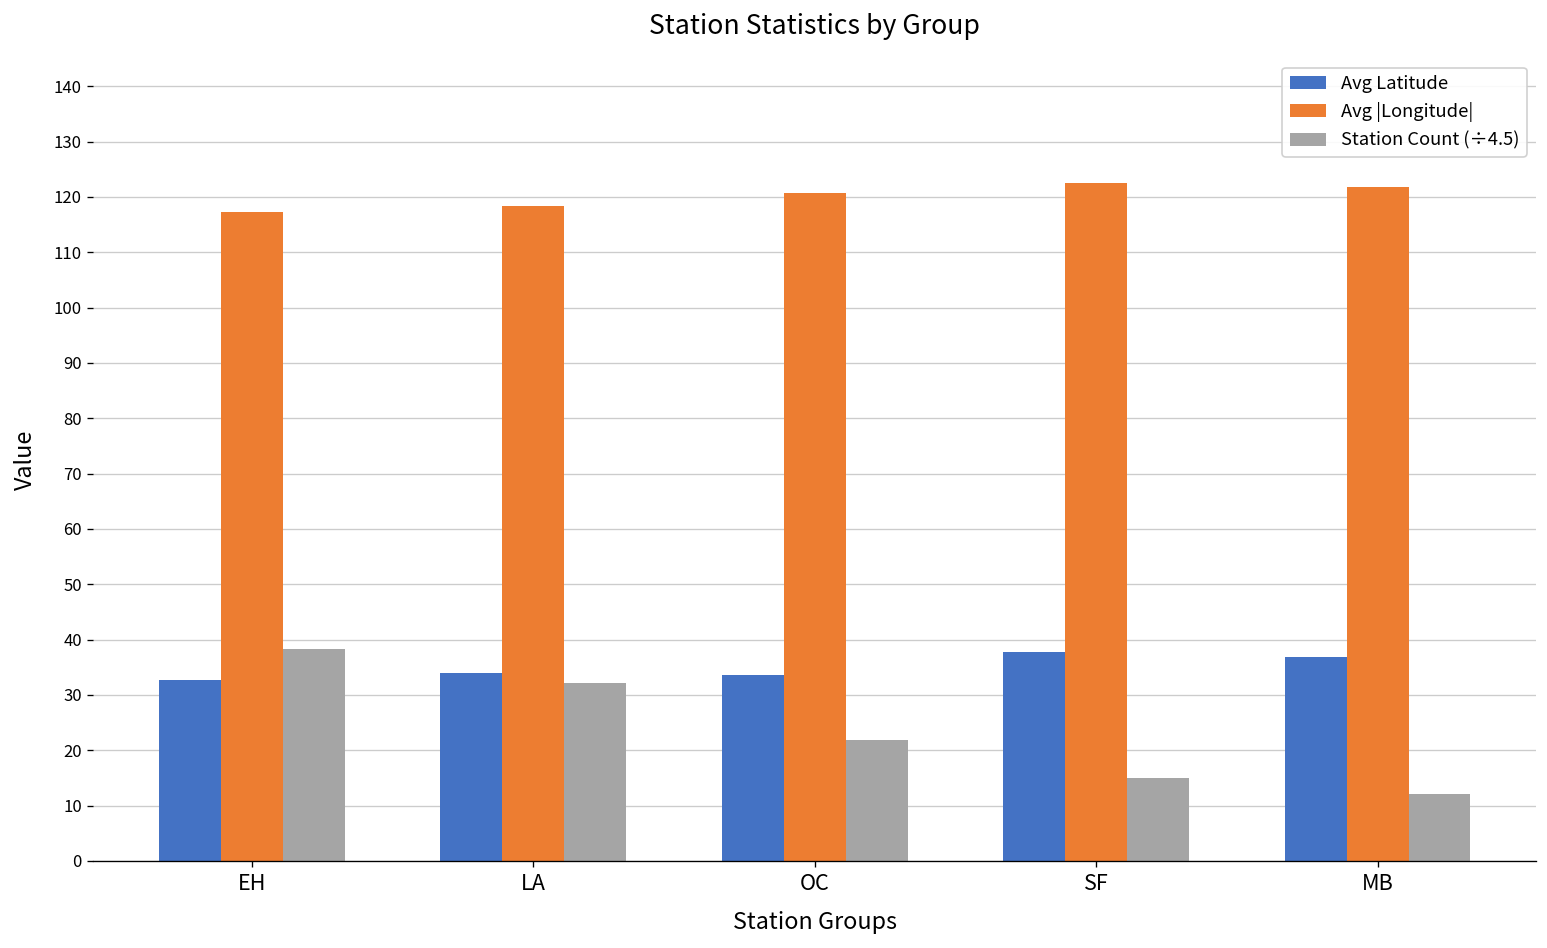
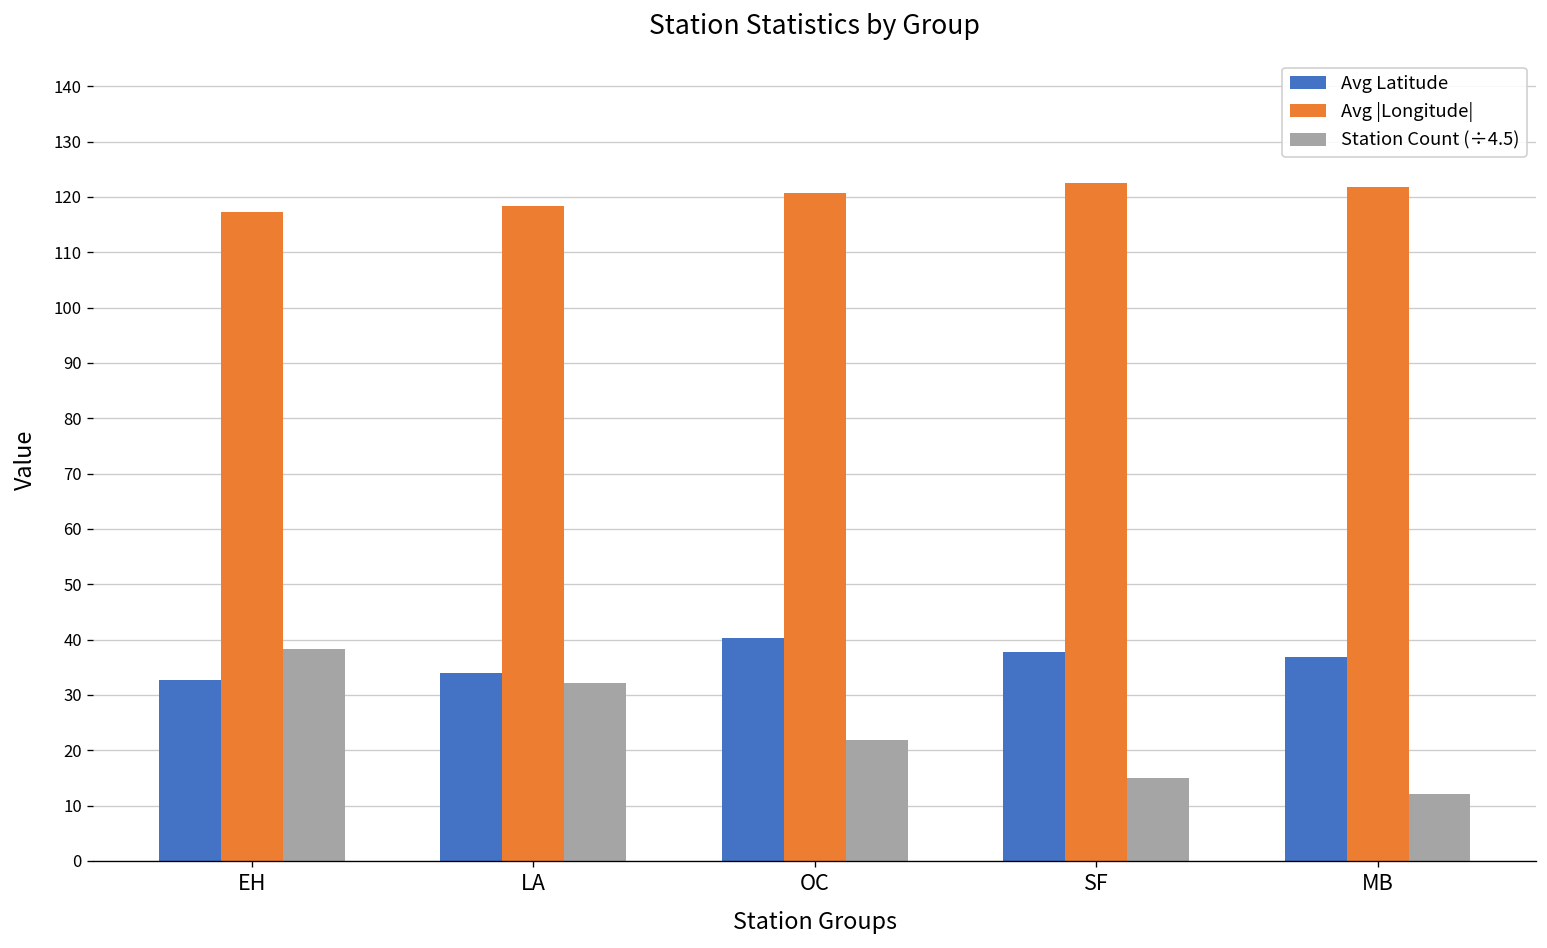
  {
    "Avg Latitude": {
      "EH": 33,
      "LA": 34,
-     "OC": 34,
+     "OC": 40,
      "SF": 38,
      "MB": 37
    },
    "Avg |Longitude|": {
      "EH": 117,
      "LA": 118,
      "OC": 121,
      "SF": 123,
      "MB": 122
    },
    "Station Count (÷4.5)": {
      "EH": 38,
      "LA": 32,
      "OC": 22,
      "SF": 15,
      "MB": 12
    }
  }
